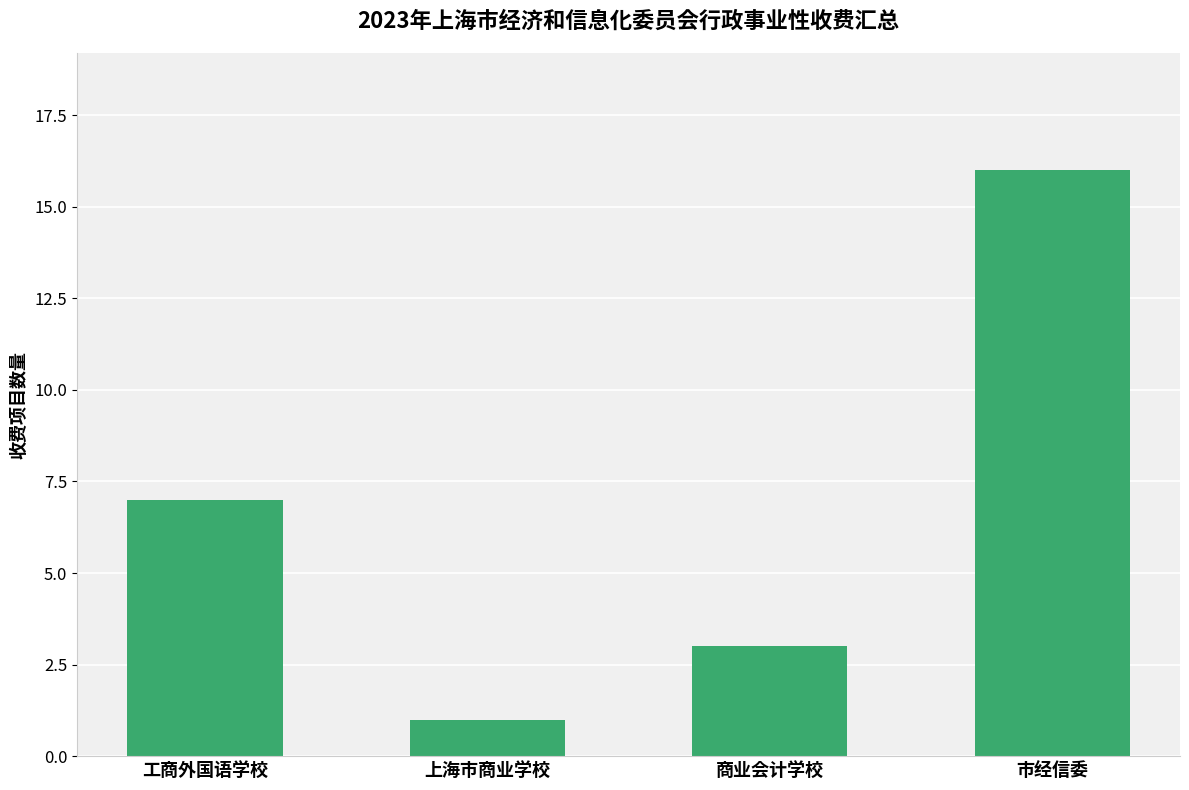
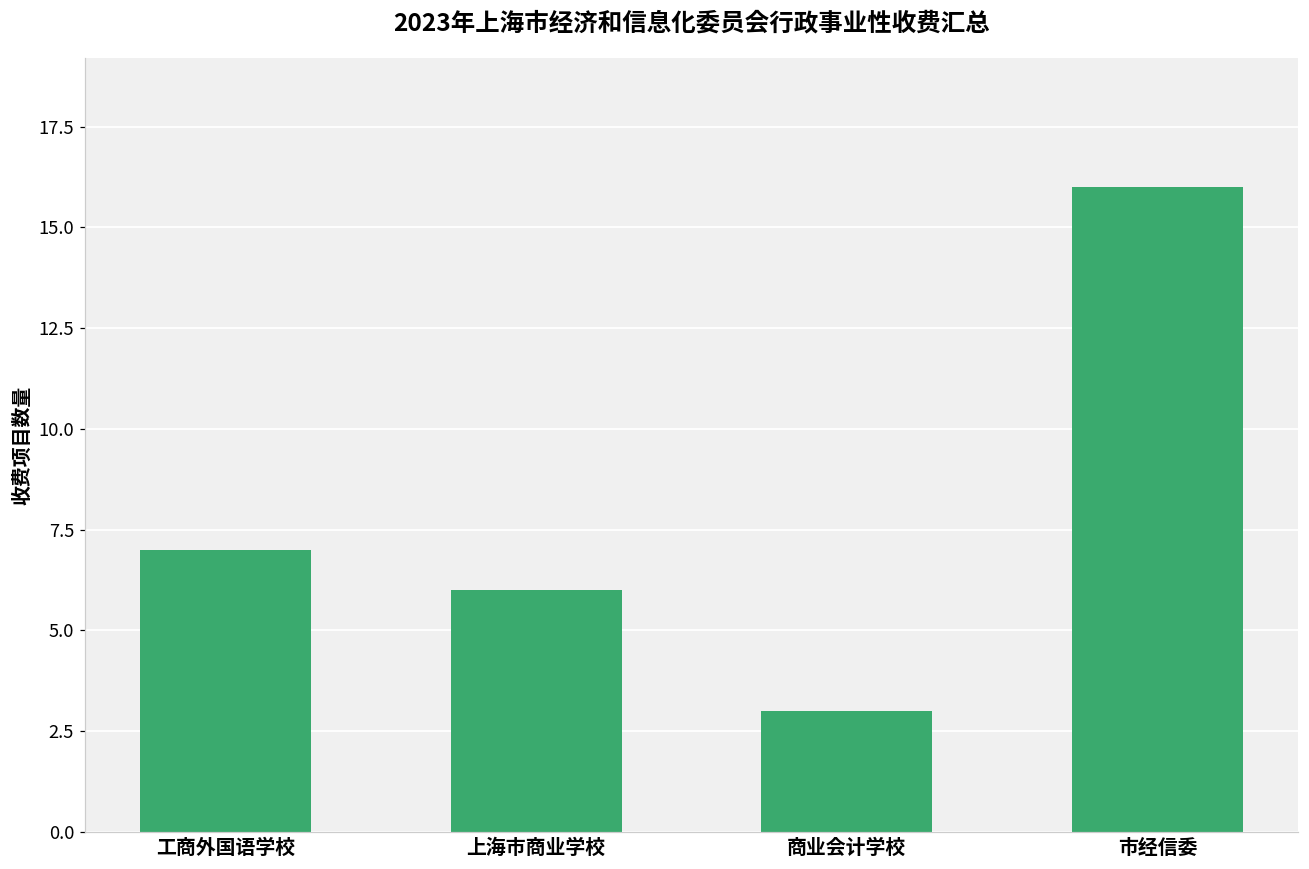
  {
    "工商外国语学校": 7,
-   "上海市商业学校": 1,
+   "上海市商业学校": 6,
    "商业会计学校": 3,
    "市经信委": 16
  }
